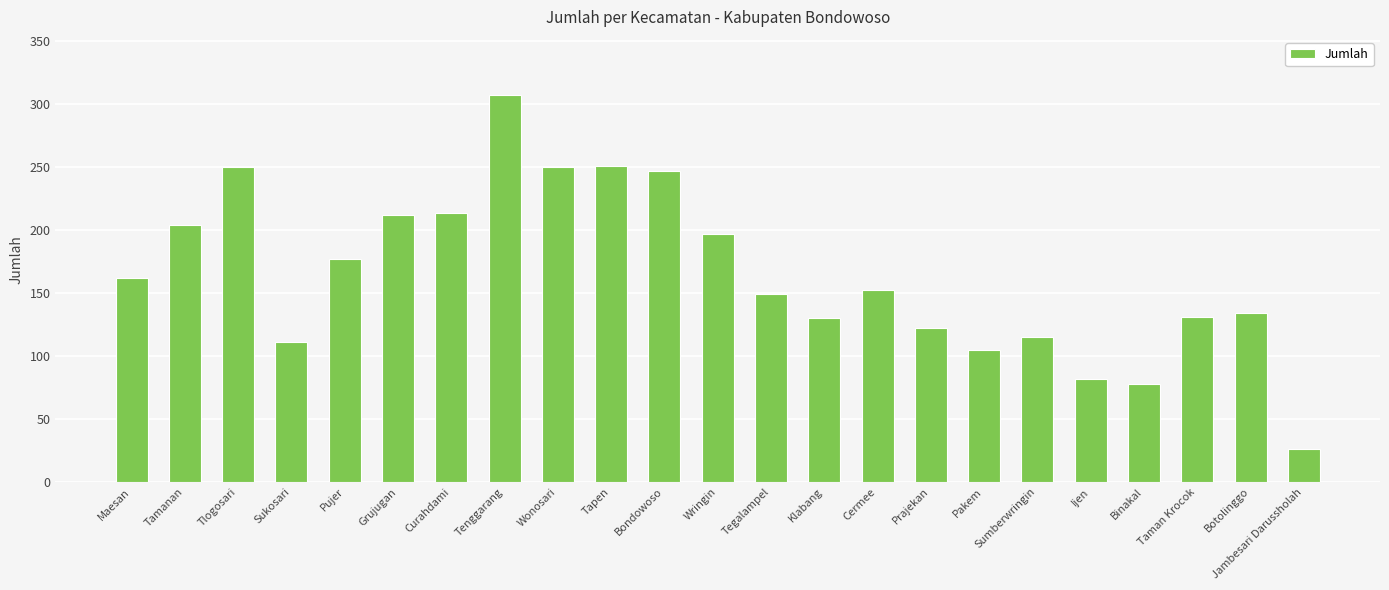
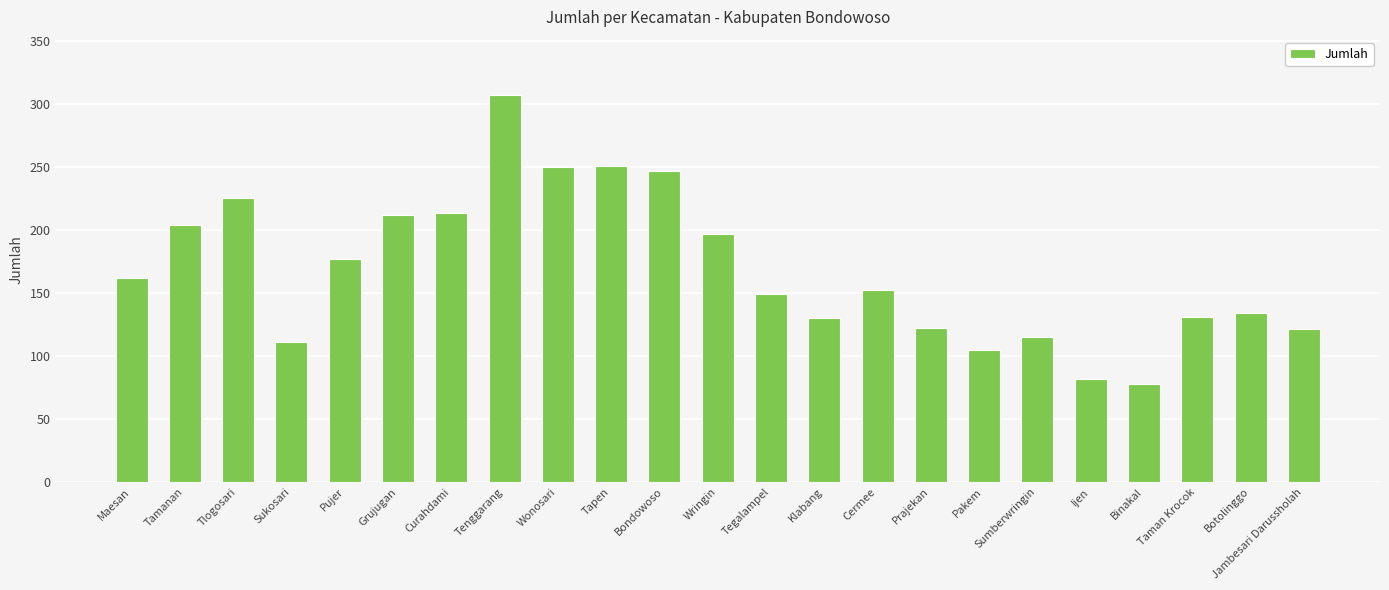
  {
    "Maesan": 162,
    "Tamanan": 204,
-   "Tlogosari": 250,
+   "Tlogosari": 225,
    "Sukosari": 111,
    "Pujer": 177,
    "Grujugan": 212,
    "Curahdami": 213,
    "Tenggarang": 307,
    "Wonosari": 250,
    "Tapen": 251,
    "Bondowoso": 247,
    "Wringin": 197,
    "Tegalampel": 149,
    "Klabang": 130,
    "Cermee": 152,
    "Prajekan": 122,
    "Pakem": 105,
    "Sumberwringin": 115,
    "Ijen": 82,
    "Binakal": 78,
    "Taman Krocok": 131,
    "Botolinggo": 134,
-   "Jambesari Darussholah": 26
+   "Jambesari Darussholah": 121
  }
